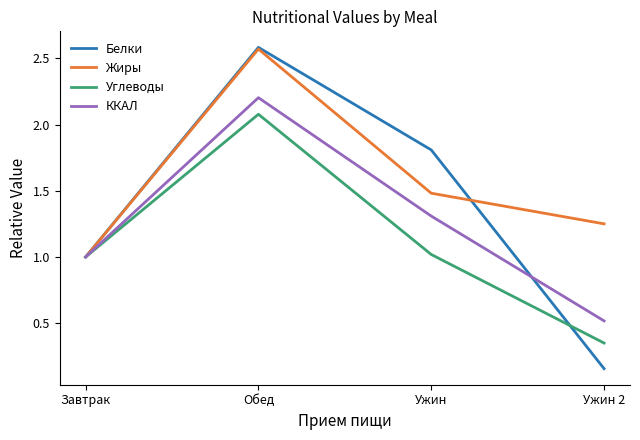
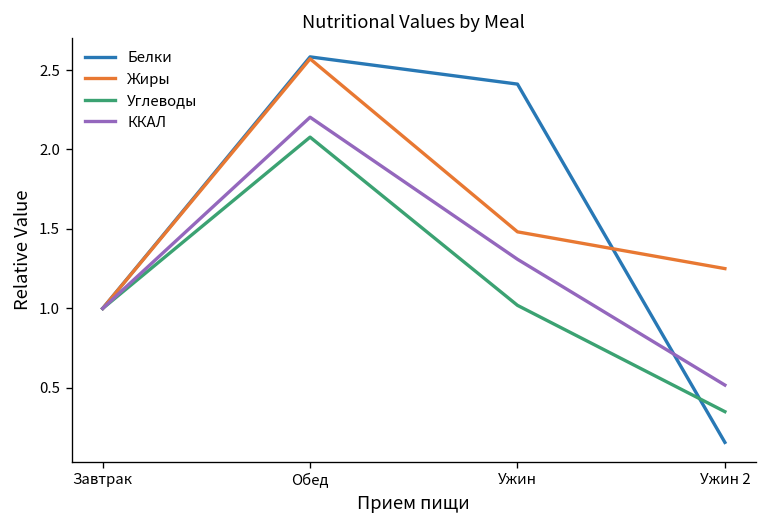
  {
    "Белки": {
-     "Ужин": 1.81,
+     "Ужин": 2.41,
      "Ужин 2": 0.16
    },
    "Жиры": {
      "Ужин": 1.48,
      "Ужин 2": 1.25
    },
    "Углеводы": {
      "Обед": 2.08,
      "Ужин": 1.02,
      "Ужин 2": 0.35
    },
    "ККАЛ": {
      "Обед": 2.20,
      "Ужин": 1.31,
      "Ужин 2": 0.52
    }
  }
